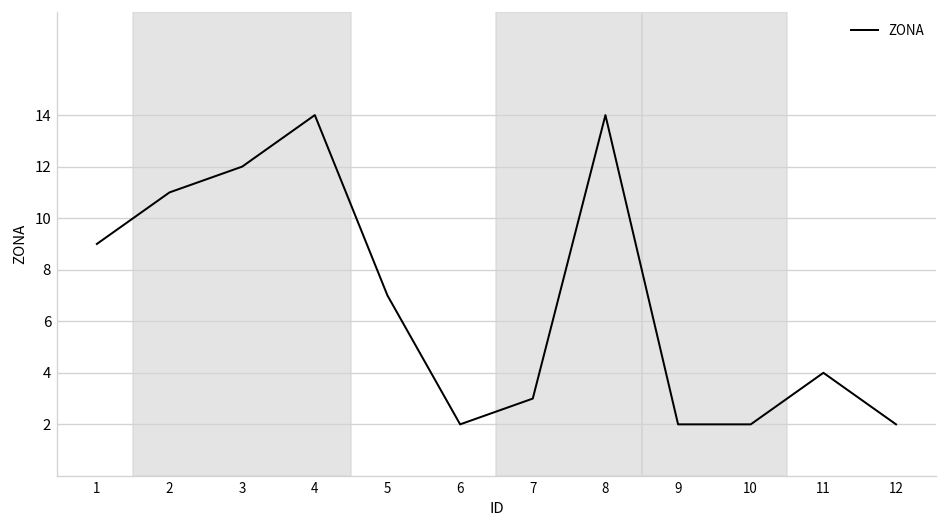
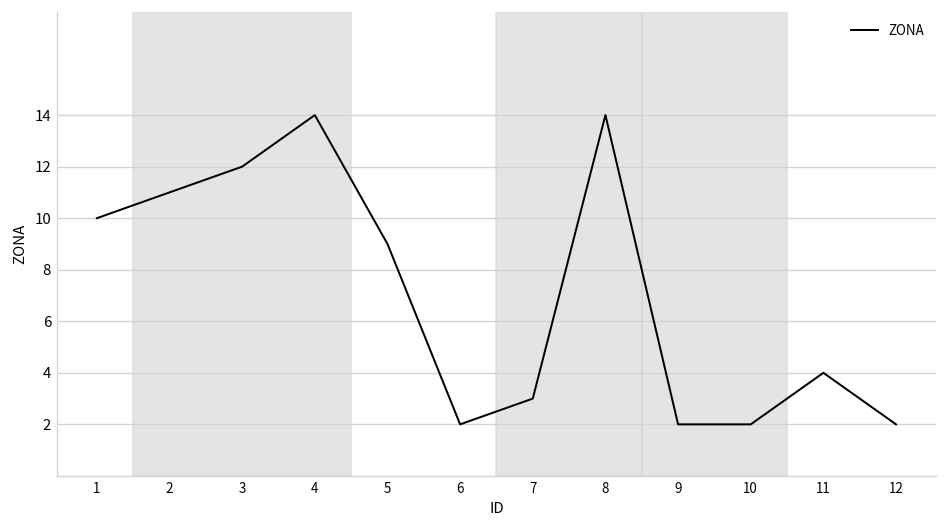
  {
-   "1": 9,
+   "1": 10,
    "2": 11,
    "3": 12,
    "4": 14,
-   "5": 7,
+   "5": 9,
    "6": 2,
    "7": 3,
    "8": 14,
    "9": 2,
    "10": 2,
    "11": 4,
    "12": 2
  }
